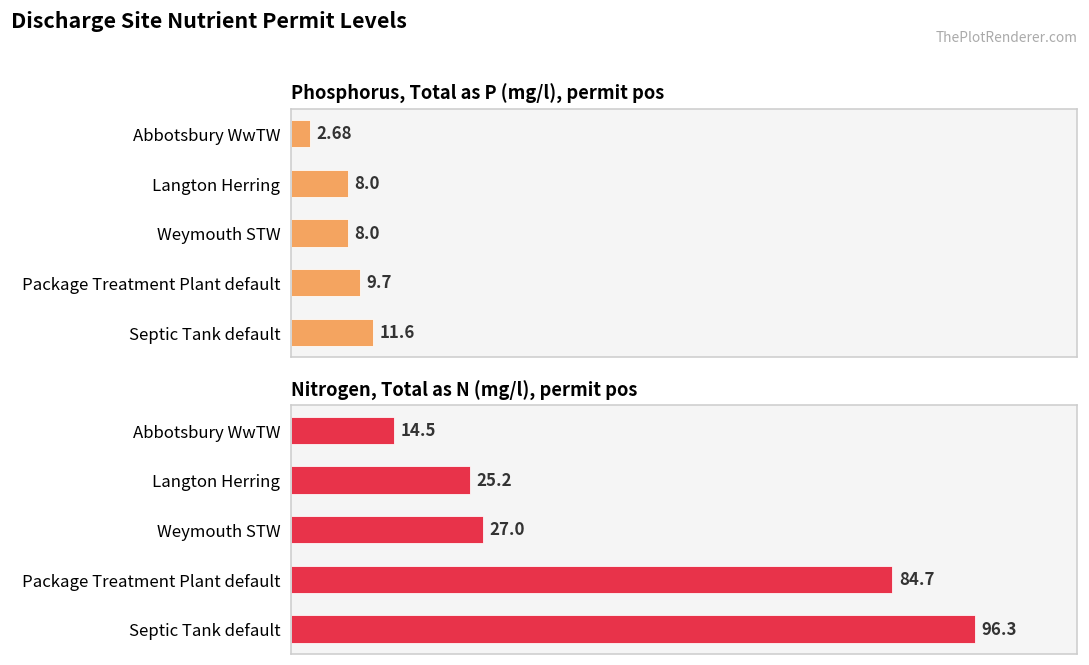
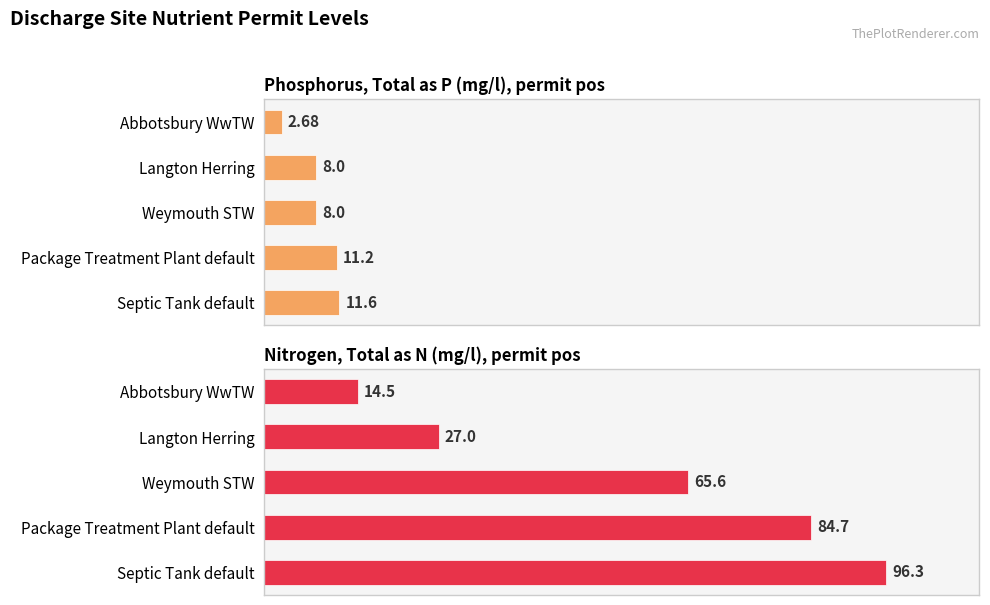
  {
    "Phosphorus, Total as P (mg/l), permit pos": {
      "Abbotsbury WwTW": 2.68,
      "Langton Herring": 8.0,
      "Weymouth STW": 8.0,
-     "Package Treatment Plant default": 9.7,
+     "Package Treatment Plant default": 11.2,
      "Septic Tank default": 11.6
    },
    "Nitrogen, Total as N (mg/l), permit pos": {
      "Abbotsbury WwTW": 14.5,
-     "Langton Herring": 25.2,
-     "Weymouth STW": 27.0,
+     "Langton Herring": 27.0,
+     "Weymouth STW": 65.6,
      "Package Treatment Plant default": 84.7,
      "Septic Tank default": 96.3
    }
  }
